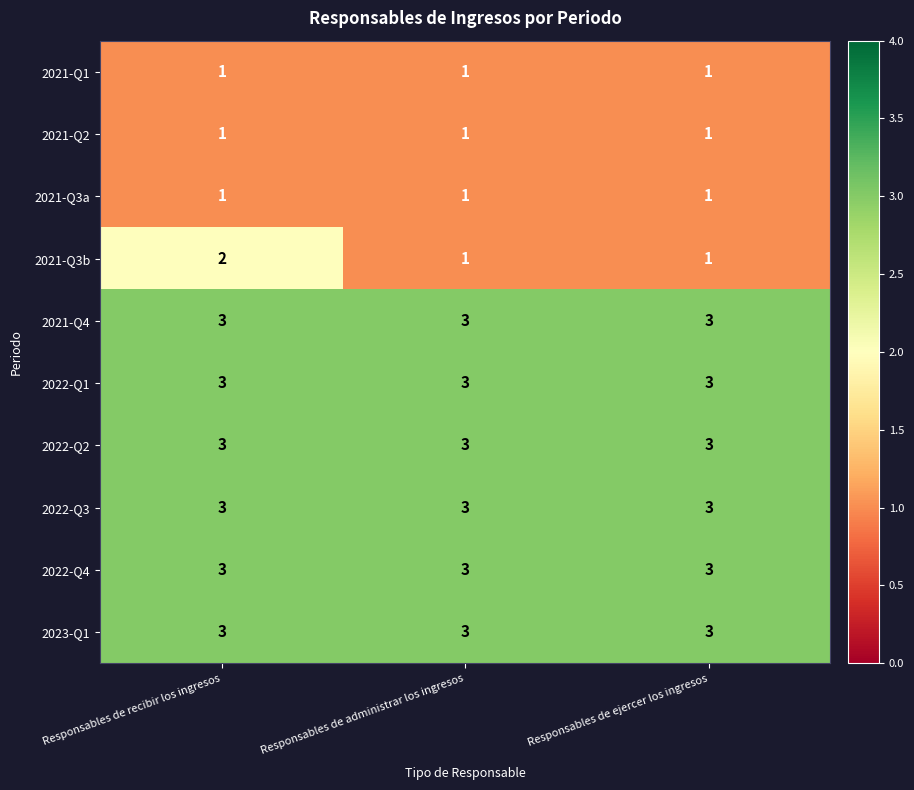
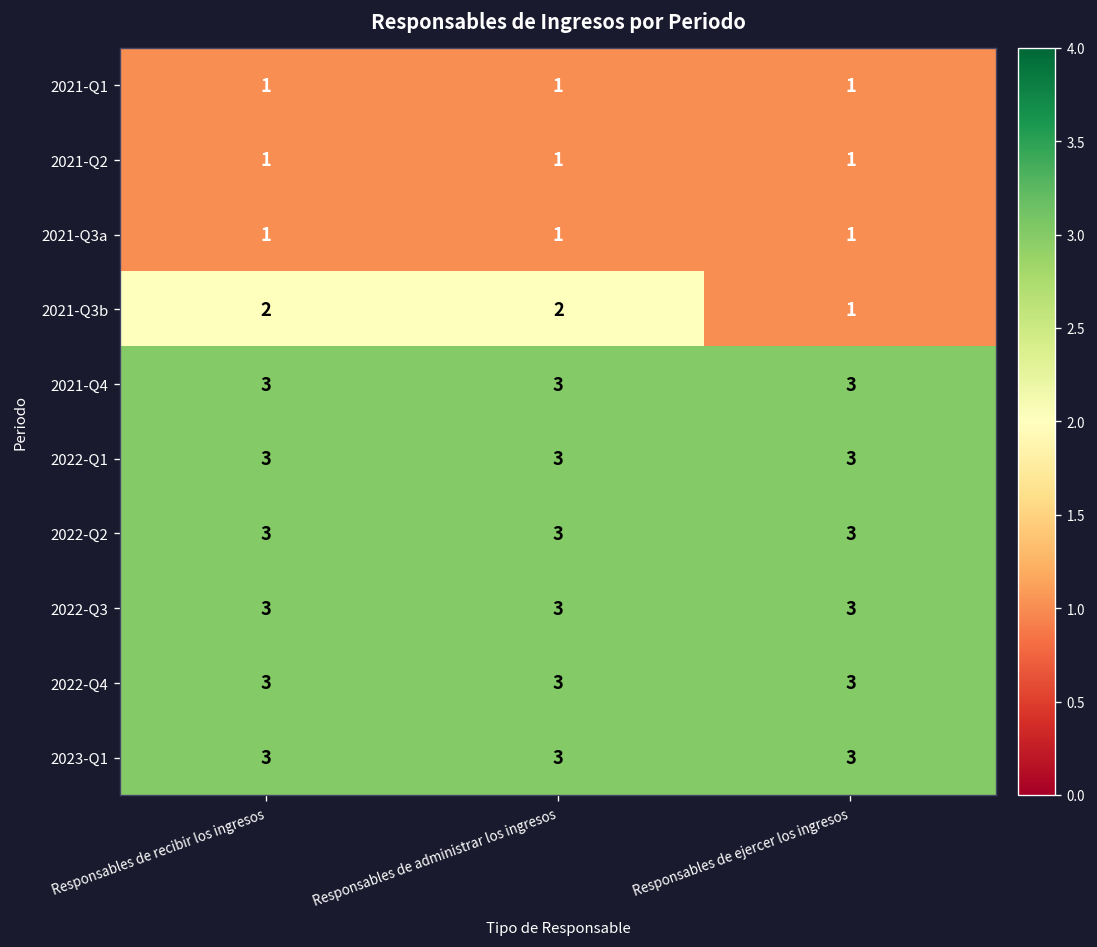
  {
    "2021-Q1": {
      "Responsables de recibir los ingresos": 1,
      "Responsables de administrar los ingresos": 1,
      "Responsables de ejercer los ingresos": 1
    },
    "2021-Q2": {
      "Responsables de recibir los ingresos": 1,
      "Responsables de administrar los ingresos": 1,
      "Responsables de ejercer los ingresos": 1
    },
    "2021-Q3a": {
      "Responsables de recibir los ingresos": 1,
      "Responsables de administrar los ingresos": 1,
      "Responsables de ejercer los ingresos": 1
    },
    "2021-Q3b": {
      "Responsables de recibir los ingresos": 2,
-     "Responsables de administrar los ingresos": 1,
+     "Responsables de administrar los ingresos": 2,
      "Responsables de ejercer los ingresos": 1
    },
    "2021-Q4": {
      "Responsables de recibir los ingresos": 3,
      "Responsables de administrar los ingresos": 3,
      "Responsables de ejercer los ingresos": 3
    },
    "2022-Q1": {
      "Responsables de recibir los ingresos": 3,
      "Responsables de administrar los ingresos": 3,
      "Responsables de ejercer los ingresos": 3
    },
    "2022-Q2": {
      "Responsables de recibir los ingresos": 3,
      "Responsables de administrar los ingresos": 3,
      "Responsables de ejercer los ingresos": 3
    },
    "2022-Q3": {
      "Responsables de recibir los ingresos": 3,
      "Responsables de administrar los ingresos": 3,
      "Responsables de ejercer los ingresos": 3
    },
    "2022-Q4": {
      "Responsables de recibir los ingresos": 3,
      "Responsables de administrar los ingresos": 3,
      "Responsables de ejercer los ingresos": 3
    },
    "2023-Q1": {
      "Responsables de recibir los ingresos": 3,
      "Responsables de administrar los ingresos": 3,
      "Responsables de ejercer los ingresos": 3
    }
  }
